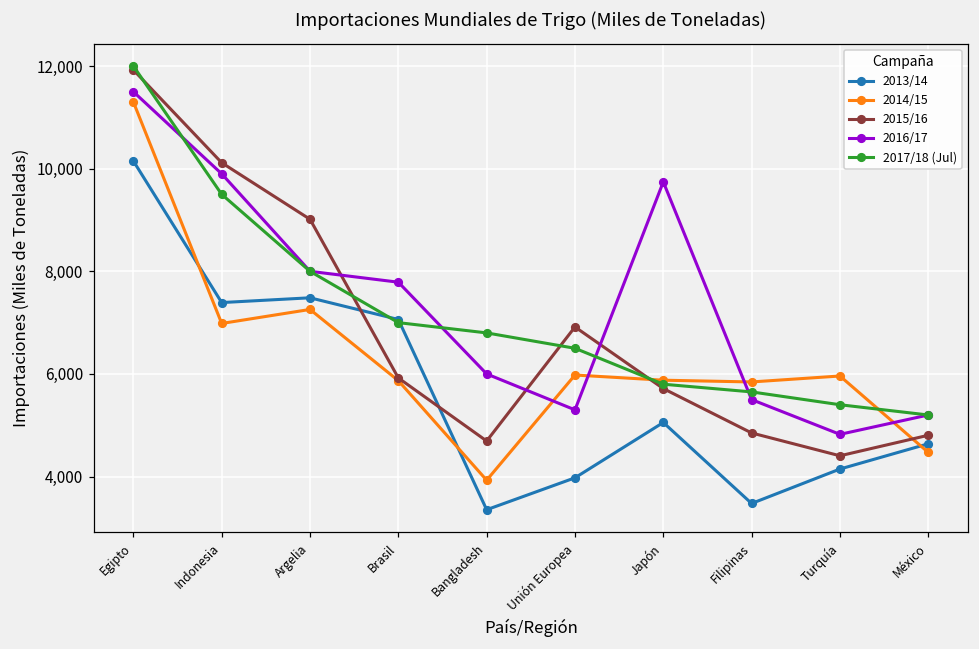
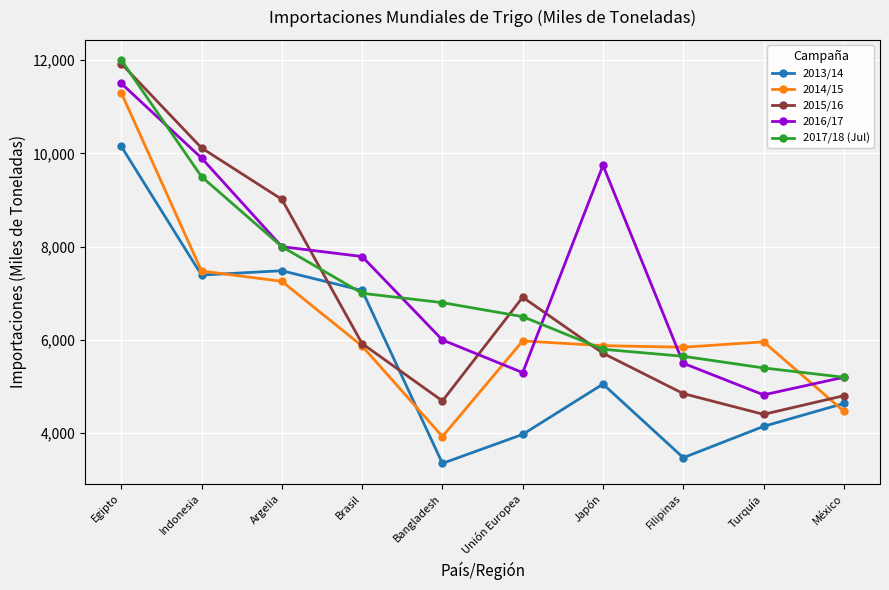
  {
    "2013/14": {
      "Egipto": "10,200",
      "Indonesia": "7,400",
      "Argelia": "7,500",
      "Brasil": "7,100",
      "Bangladesh": "3,400",
      "Unión Europea": "4,000",
      "Japón": "5,100",
      "Filipinas": "3,500",
      "Turquía": "4,100",
      "México": "4,600"
    },
    "2014/15": {
      "Egipto": "11,300",
-     "Indonesia": "7,000",
+     "Indonesia": "7,500",
      "Argelia": "7,300",
      "Bangladesh": "3,900",
      "Unión Europea": "6,000",
      "Japón": "5,900",
      "Filipinas": "5,800",
      "Turquía": "6,000",
      "México": "4,500"
    },
    "2015/16": {
      "Egipto": "11,900",
      "Indonesia": "10,100",
      "Argelia": "9,000",
      "Bangladesh": "4,700",
      "Unión Europea": "6,900",
      "Japón": "5,700",
      "Filipinas": "4,900",
      "Turquía": "4,400",
      "México": "4,800"
    },
    "2016/17": {
      "Egipto": "11,500",
      "Indonesia": "9,900",
      "Brasil": "7,800",
      "Bangladesh": "6,000",
      "Unión Europea": "5,300",
      "Japón": "9,700",
      "Filipinas": "5,500",
      "Turquía": "4,800"
    },
    "2017/18 (Jul)": {
      "Egipto": "12,000",
      "Indonesia": "9,500",
      "Brasil": "7,000",
      "Bangladesh": "6,800",
      "Unión Europea": "6,500",
      "Japón": "5,800",
      "Filipinas": "5,700",
      "Turquía": "5,400"
    }
  }
